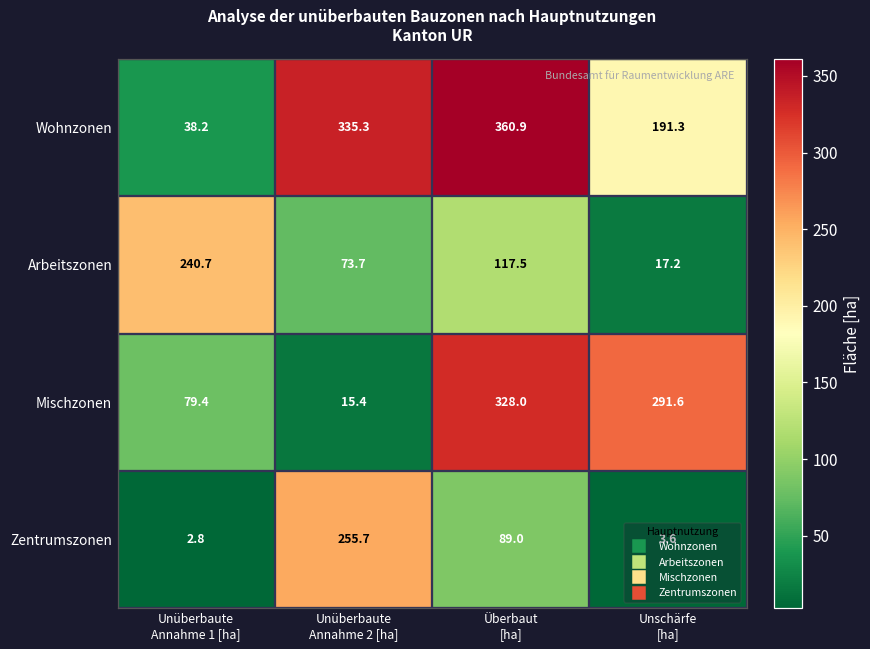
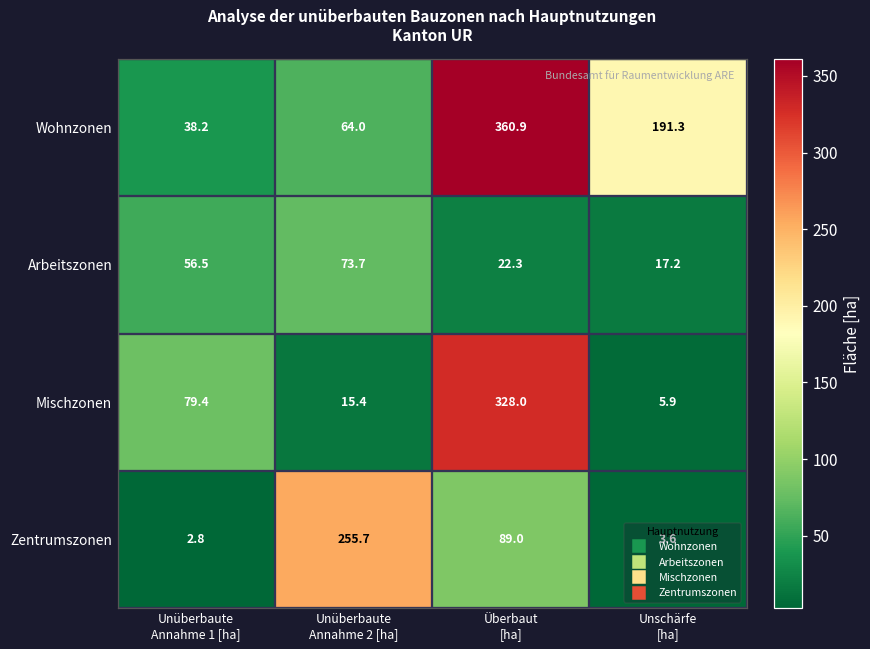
  {
    "Wohnzonen": {
      "Unüberbaute Annahme 1 [ha]": 38.2,
-     "Unüberbaute Annahme 2 [ha]": 335.3,
+     "Unüberbaute Annahme 2 [ha]": 64.0,
      "Überbaut [ha]": 360.9
    },
    "Arbeitszonen": {
-     "Unüberbaute Annahme 1 [ha]": 240.7,
+     "Unüberbaute Annahme 1 [ha]": 56.5,
      "Unüberbaute Annahme 2 [ha]": 73.7,
-     "Überbaut [ha]": 117.5,
+     "Überbaut [ha]": 22.3,
      "Unschärfe [ha]": 17.2
    },
    "Mischzonen": {
      "Unüberbaute Annahme 1 [ha]": 79.4,
      "Unüberbaute Annahme 2 [ha]": 15.4,
      "Überbaut [ha]": 328.0,
-     "Unschärfe [ha]": 291.6
+     "Unschärfe [ha]": 5.9
    },
    "Zentrumszonen": {
      "Unüberbaute Annahme 1 [ha]": 2.8,
      "Unüberbaute Annahme 2 [ha]": 255.7,
      "Überbaut [ha]": 89.0
    }
  }
